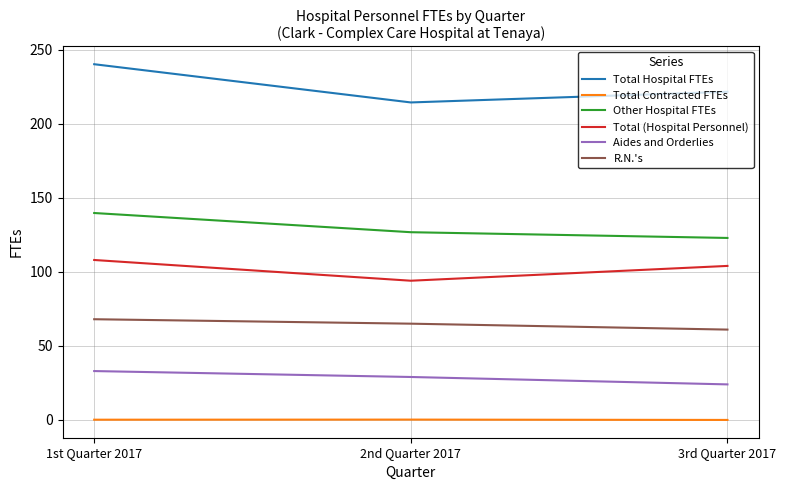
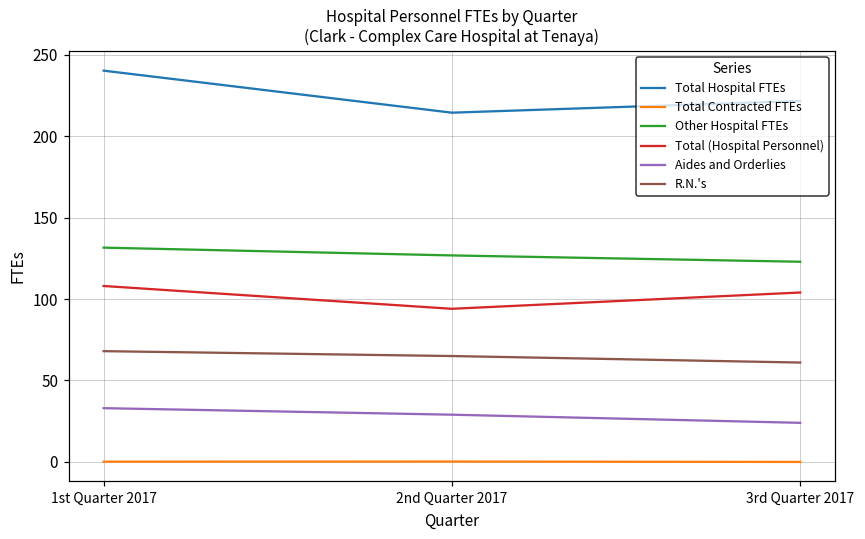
  {
    "Total Hospital FTEs": {
      "1st Quarter 2017": 240,
      "2nd Quarter 2017": 214
    },
    "Total Contracted FTEs": {
      "1st Quarter 2017": 0,
      "2nd Quarter 2017": 0,
      "3rd Quarter 2017": 0
    },
    "Other Hospital FTEs": {
-     "1st Quarter 2017": 140,
+     "1st Quarter 2017": 132,
      "2nd Quarter 2017": 127,
      "3rd Quarter 2017": 123
    },
    "Total (Hospital Personnel)": {
      "1st Quarter 2017": 108,
      "2nd Quarter 2017": 94,
      "3rd Quarter 2017": 104
    },
    "Aides and Orderlies": {
      "1st Quarter 2017": 33,
      "2nd Quarter 2017": 29,
      "3rd Quarter 2017": 24
    },
    "R.N.'s": {
      "1st Quarter 2017": 68,
      "2nd Quarter 2017": 65,
      "3rd Quarter 2017": 61
    }
  }
